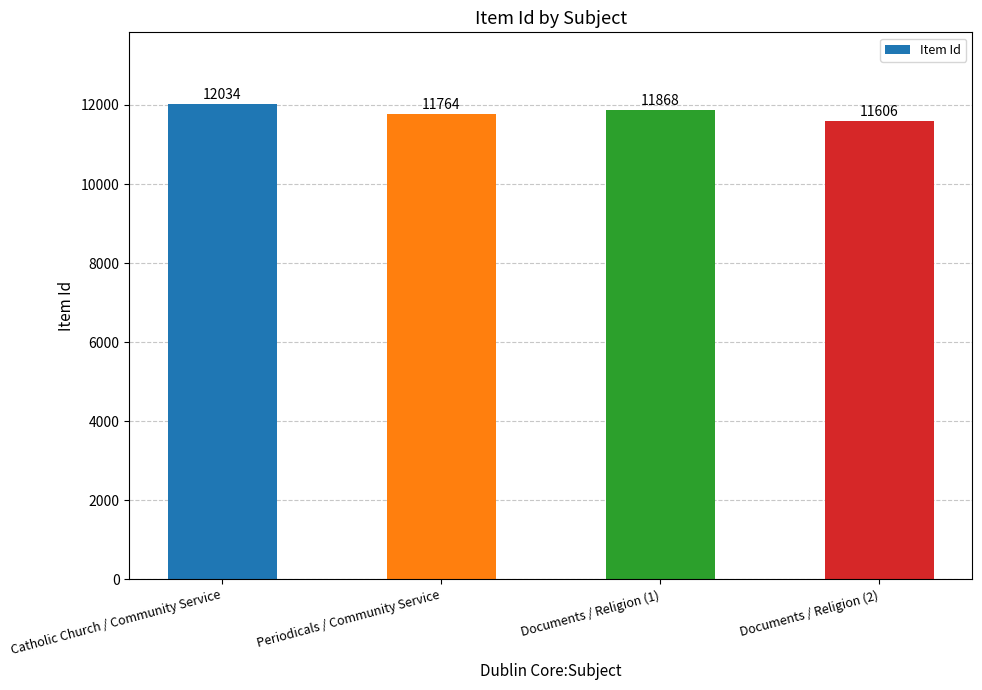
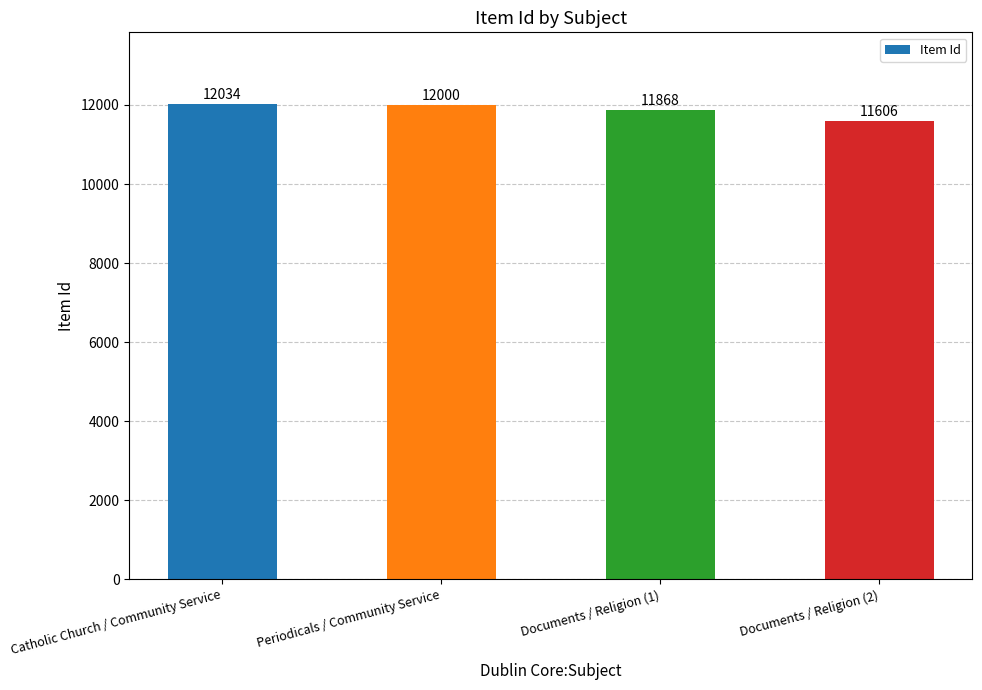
  {
    "Catholic Church / Community Service": 12034,
-   "Periodicals / Community Service": 11764,
+   "Periodicals / Community Service": 12000,
    "Documents / Religion (1)": 11868,
    "Documents / Religion (2)": 11606
  }
